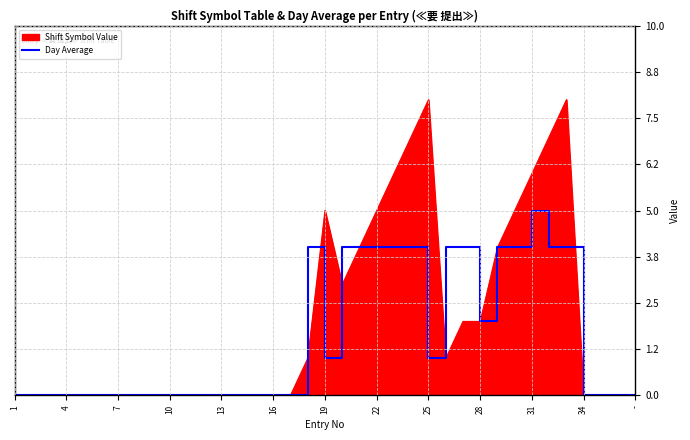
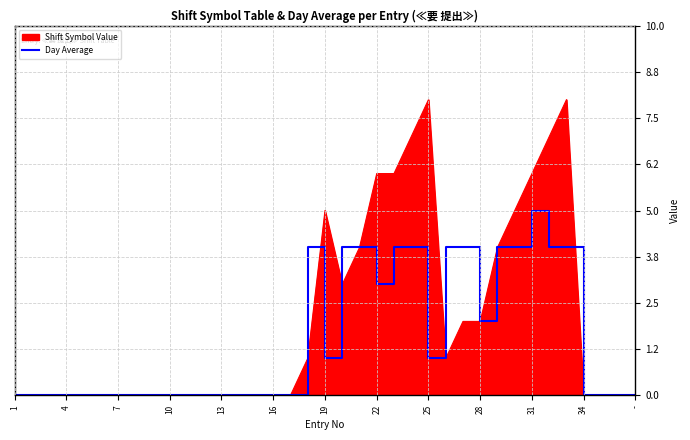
  {
    "Shift Symbol Value": {
      "19": 5,
-     "22": 5,
+     "22": 6,
      "25": 8,
      "31": 6
    },
    "Day Average": {
      "19": 1,
-     "22": 4,
+     "22": 3,
      "25": 1,
      "31": 5
    }
  }
